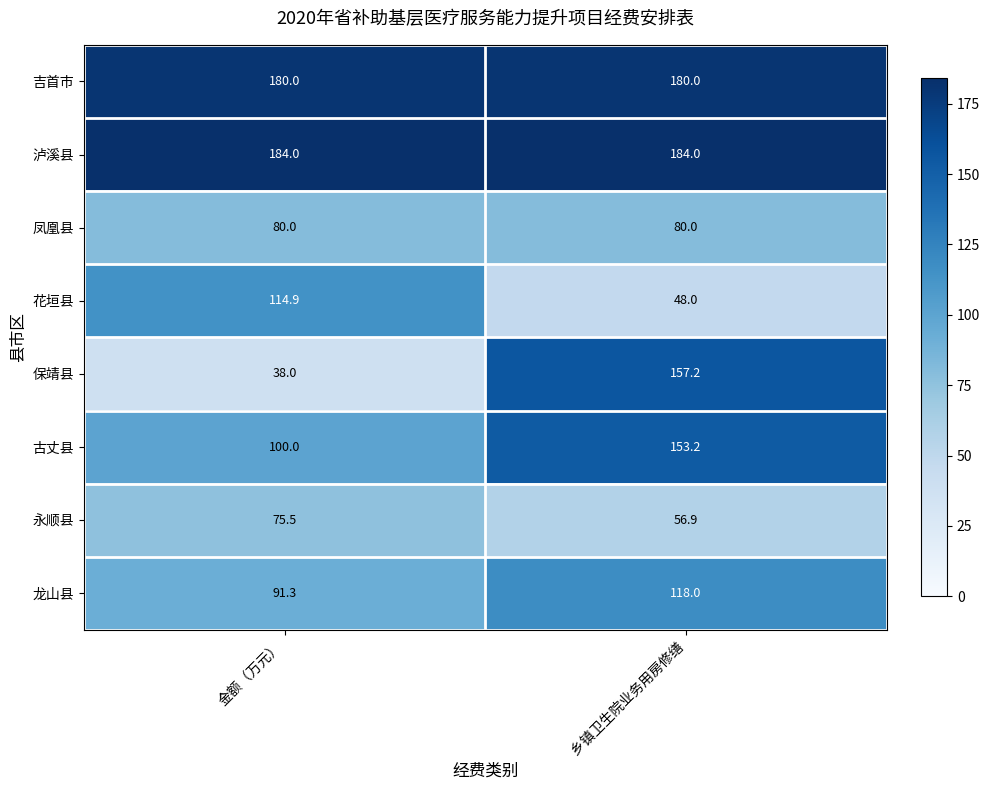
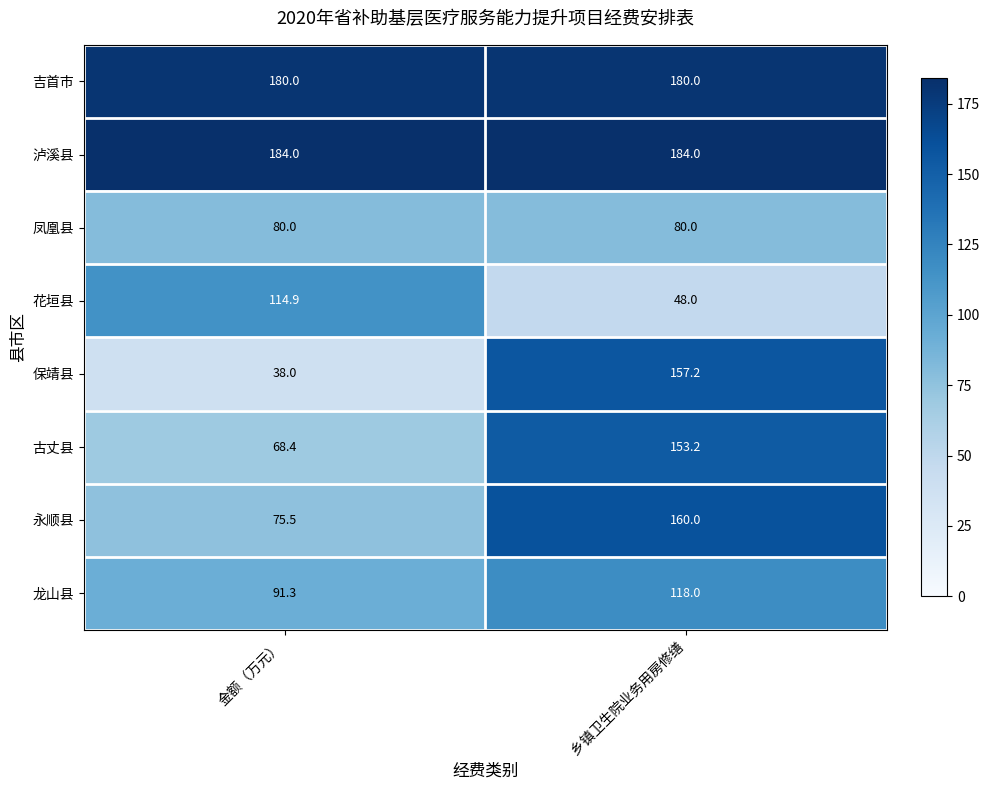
  {
    "吉首市": {
      "金额（万元）": 180.0,
      "乡镇卫生院业务用房修缮": 180.0
    },
    "泸溪县": {
      "金额（万元）": 184.0,
      "乡镇卫生院业务用房修缮": 184.0
    },
    "凤凰县": {
      "金额（万元）": 80.0,
      "乡镇卫生院业务用房修缮": 80.0
    },
    "花垣县": {
      "金额（万元）": 114.9,
      "乡镇卫生院业务用房修缮": 48.0
    },
    "保靖县": {
      "金额（万元）": 38.0,
      "乡镇卫生院业务用房修缮": 157.2
    },
    "古丈县": {
-     "金额（万元）": 100.0,
+     "金额（万元）": 68.4,
      "乡镇卫生院业务用房修缮": 153.2
    },
    "永顺县": {
      "金额（万元）": 75.5,
-     "乡镇卫生院业务用房修缮": 56.9
+     "乡镇卫生院业务用房修缮": 160.0
    },
    "龙山县": {
      "金额（万元）": 91.3,
      "乡镇卫生院业务用房修缮": 118.0
    }
  }
